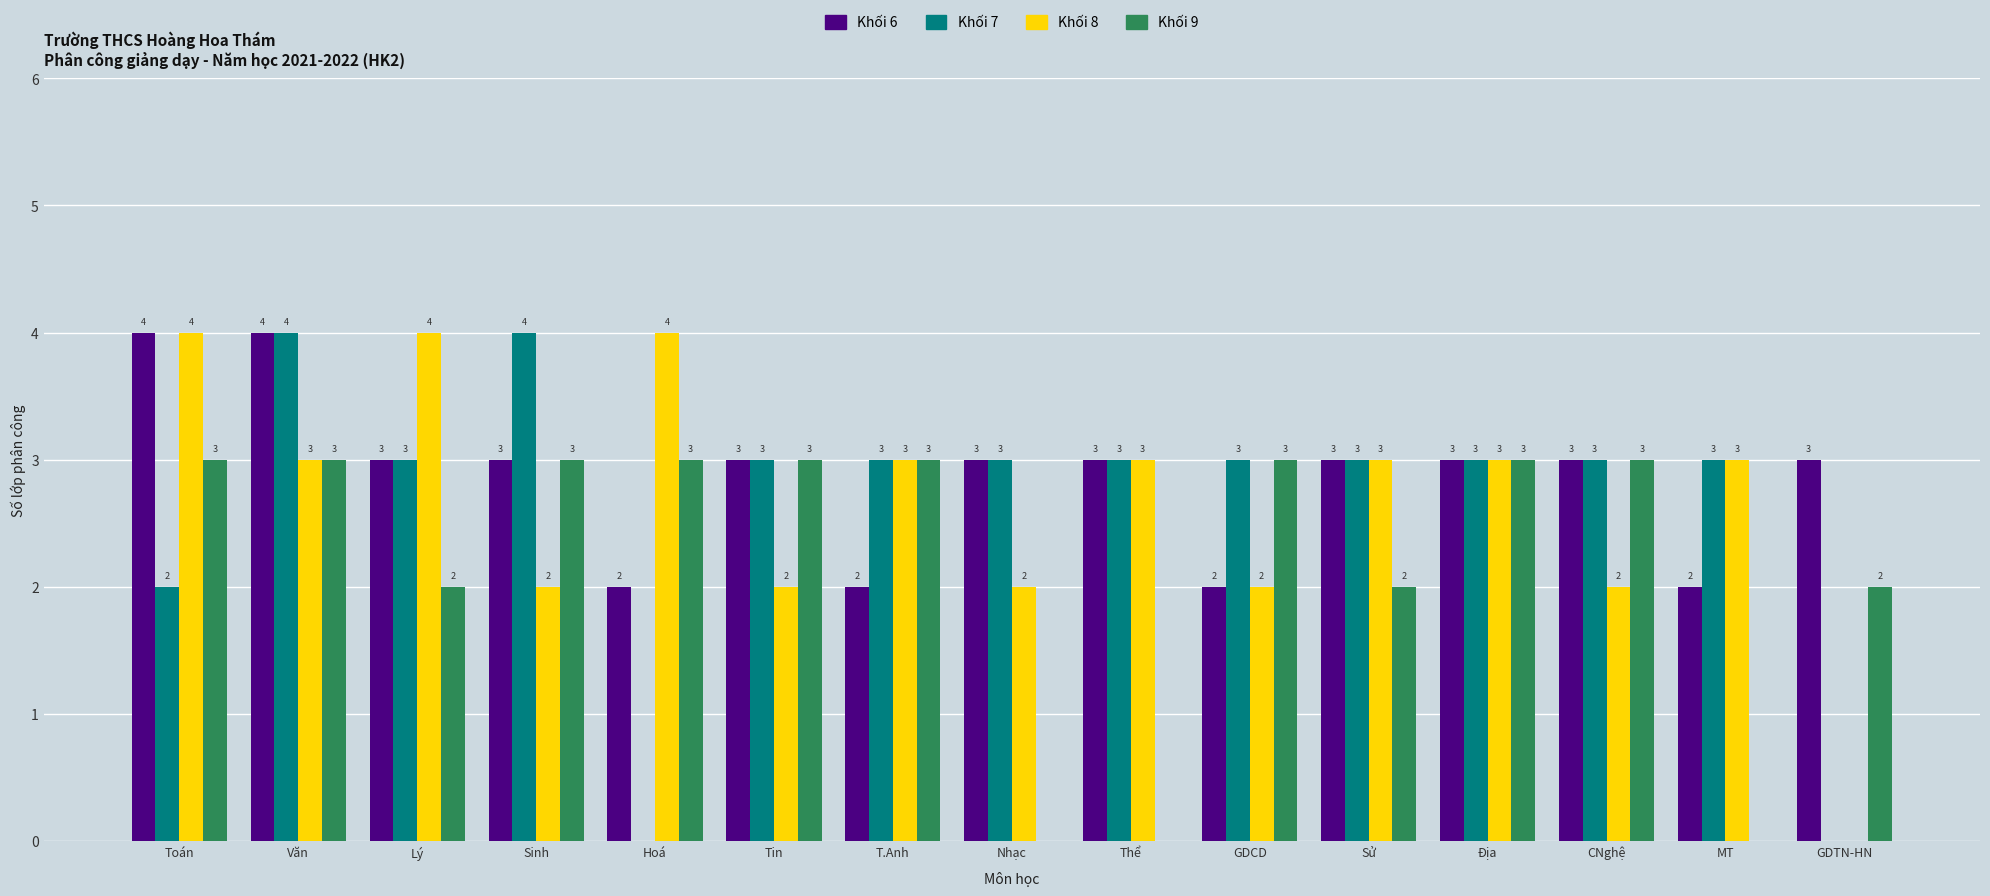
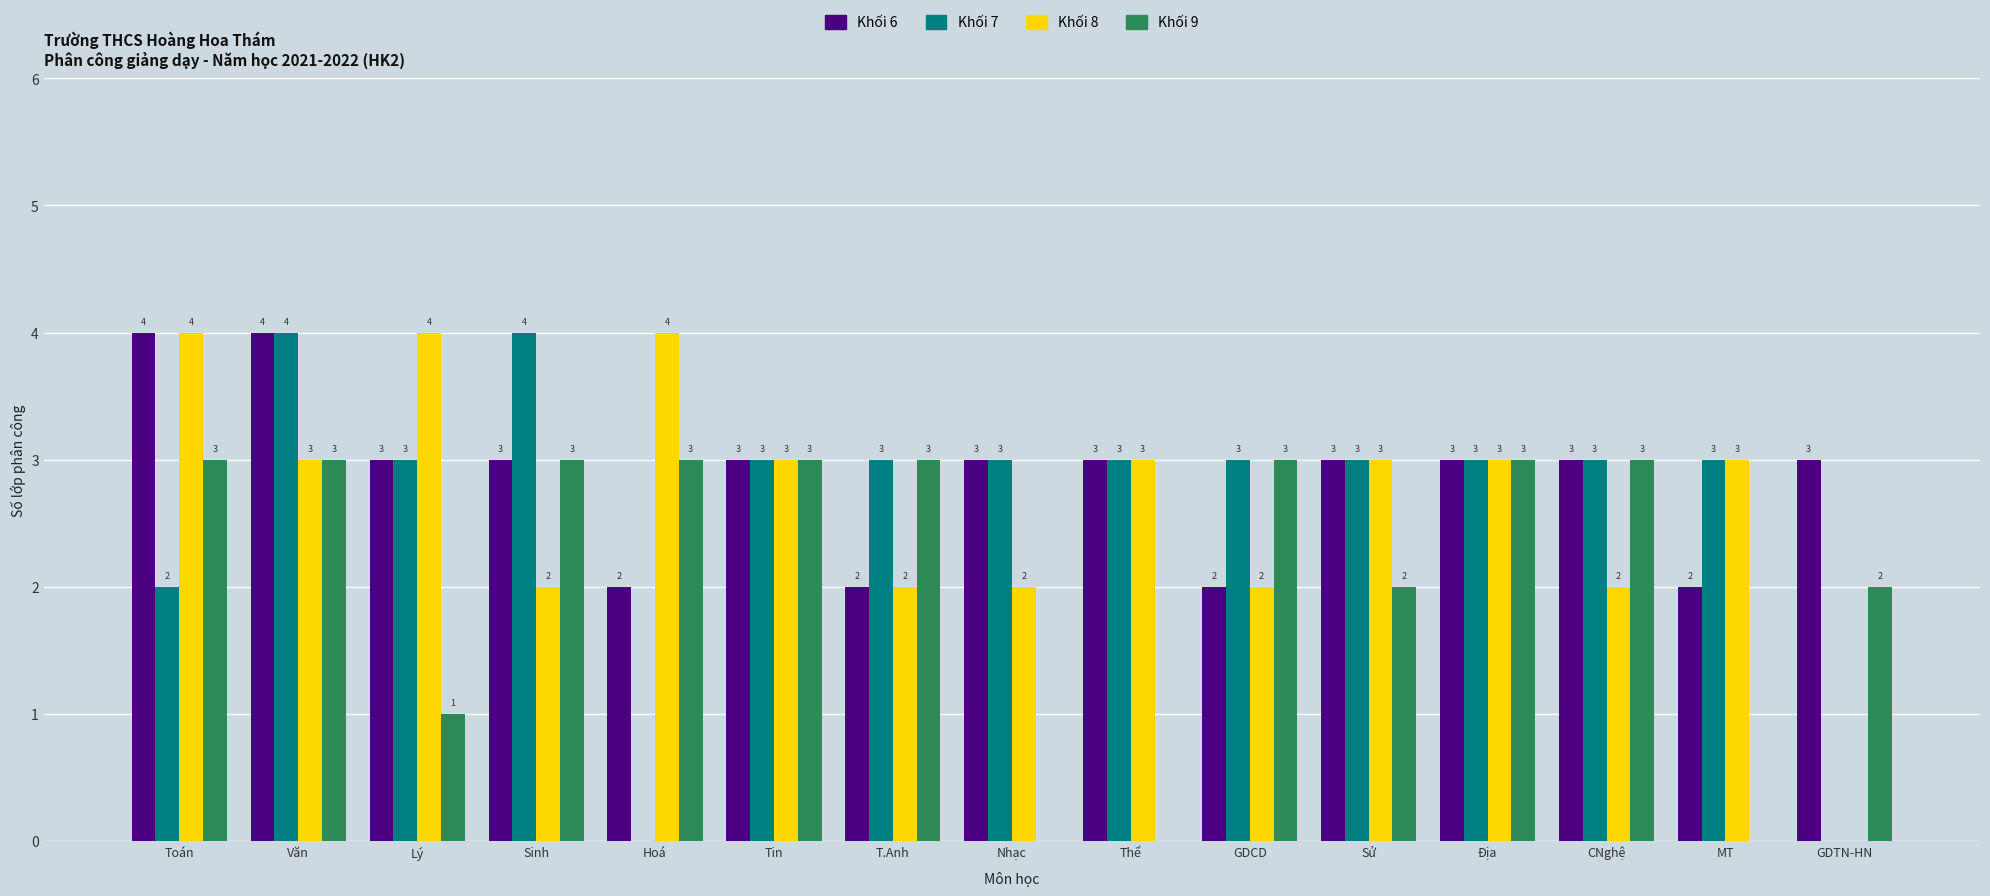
  {
    "Khối 6": {
      "Toán": 4,
      "Văn": 4,
      "Lý": 3,
      "Sinh": 3,
      "Hoá": 2,
      "Tin": 3,
      "T.Anh": 2,
      "Nhạc": 3,
      "Thể": 3,
      "GDCD": 2,
      "Sử": 3,
      "Địa": 3,
      "CNghệ": 3,
      "MT": 2,
      "GDTN-HN": 3
    },
    "Khối 7": {
      "Toán": 2,
      "Văn": 4,
      "Lý": 3,
      "Sinh": 4,
      "Tin": 3,
      "T.Anh": 3,
      "Nhạc": 3,
      "Thể": 3,
      "GDCD": 3,
      "Sử": 3,
      "Địa": 3,
      "CNghệ": 3,
      "MT": 3
    },
    "Khối 8": {
      "Toán": 4,
      "Văn": 3,
      "Lý": 4,
      "Sinh": 2,
      "Hoá": 4,
-     "Tin": 2,
-     "T.Anh": 3,
+     "Tin": 3,
+     "T.Anh": 2,
      "Nhạc": 2,
      "Thể": 3,
      "GDCD": 2,
      "Sử": 3,
      "Địa": 3,
      "CNghệ": 2,
      "MT": 3
    },
    "Khối 9": {
      "Toán": 3,
      "Văn": 3,
-     "Lý": 2,
+     "Lý": 1,
      "Sinh": 3,
      "Hoá": 3,
      "Tin": 3,
      "T.Anh": 3,
      "GDCD": 3,
      "Sử": 2,
      "Địa": 3,
      "CNghệ": 3,
      "GDTN-HN": 2
    }
  }
